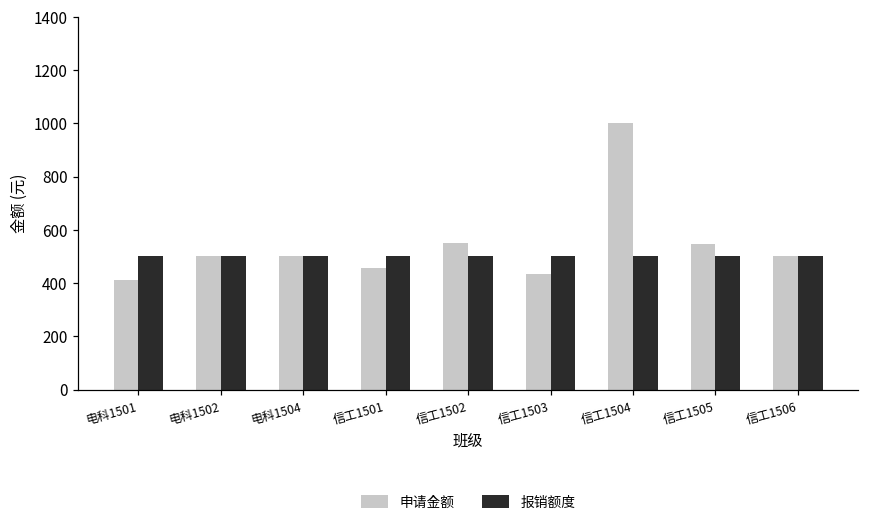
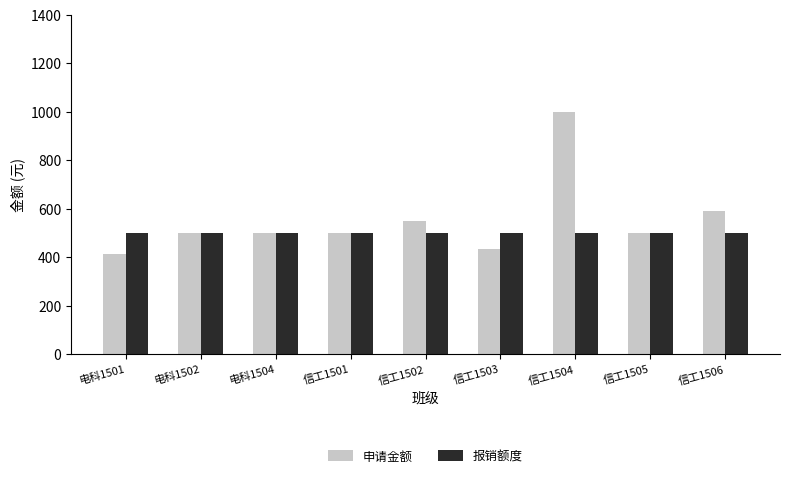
  {
    "申请金额": {
      "电科1501": 410,
      "电科1502": 500,
      "电科1504": 500,
-     "信工1501": 460,
+     "信工1501": 500,
      "信工1502": 550,
      "信工1503": 440,
      "信工1504": 1000,
-     "信工1505": 550,
-     "信工1506": 500
+     "信工1505": 500,
+     "信工1506": 590
    },
    "报销额度": {
      "电科1501": 500,
      "电科1502": 500,
      "电科1504": 500,
      "信工1501": 500,
      "信工1502": 500,
      "信工1503": 500,
      "信工1504": 500,
      "信工1505": 500,
      "信工1506": 500
    }
  }
